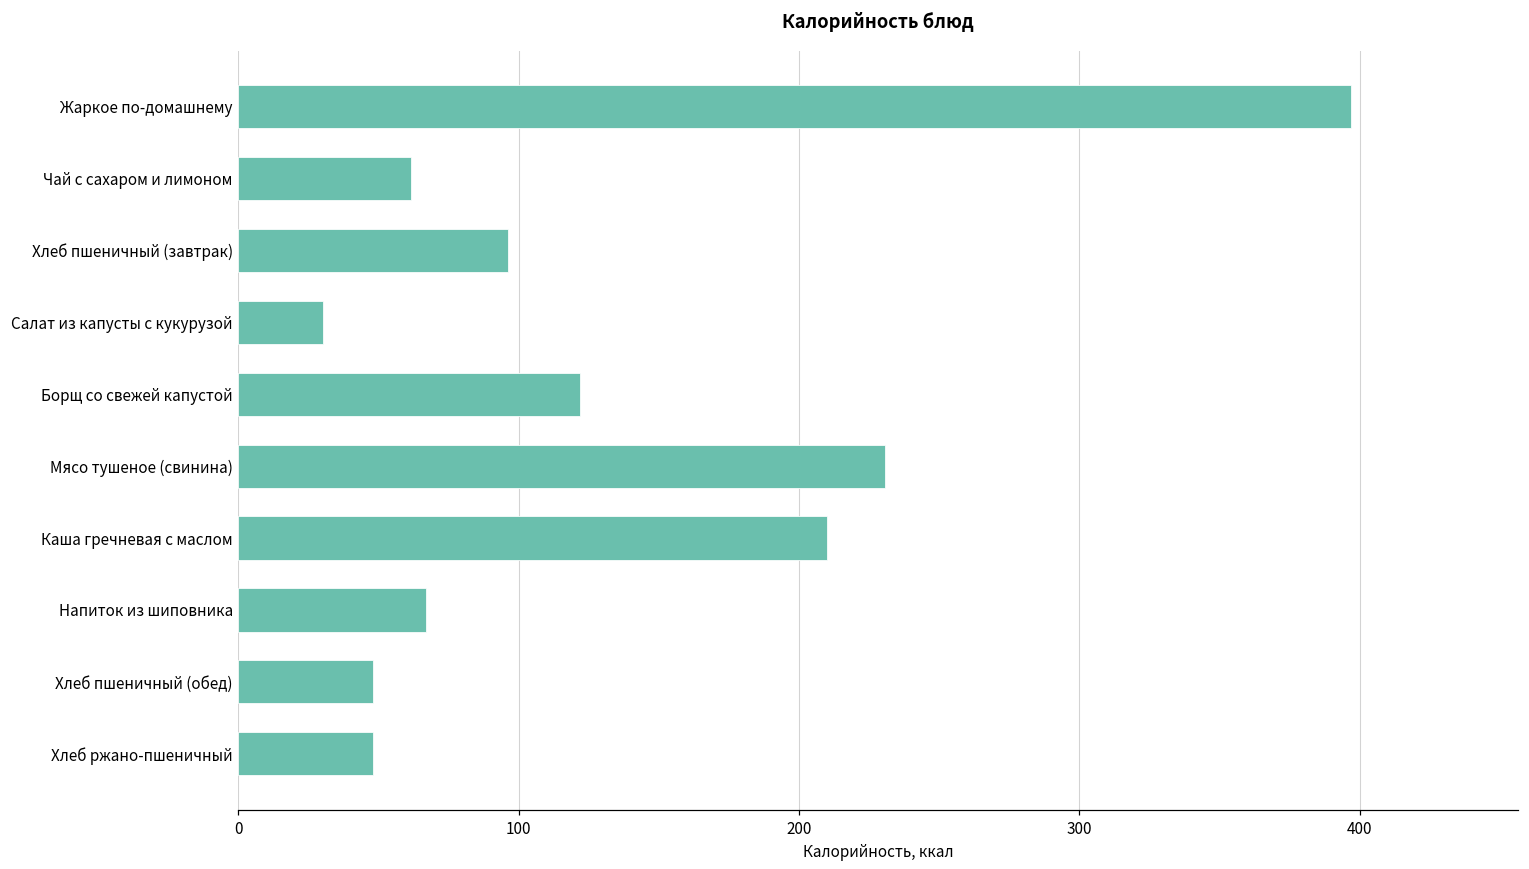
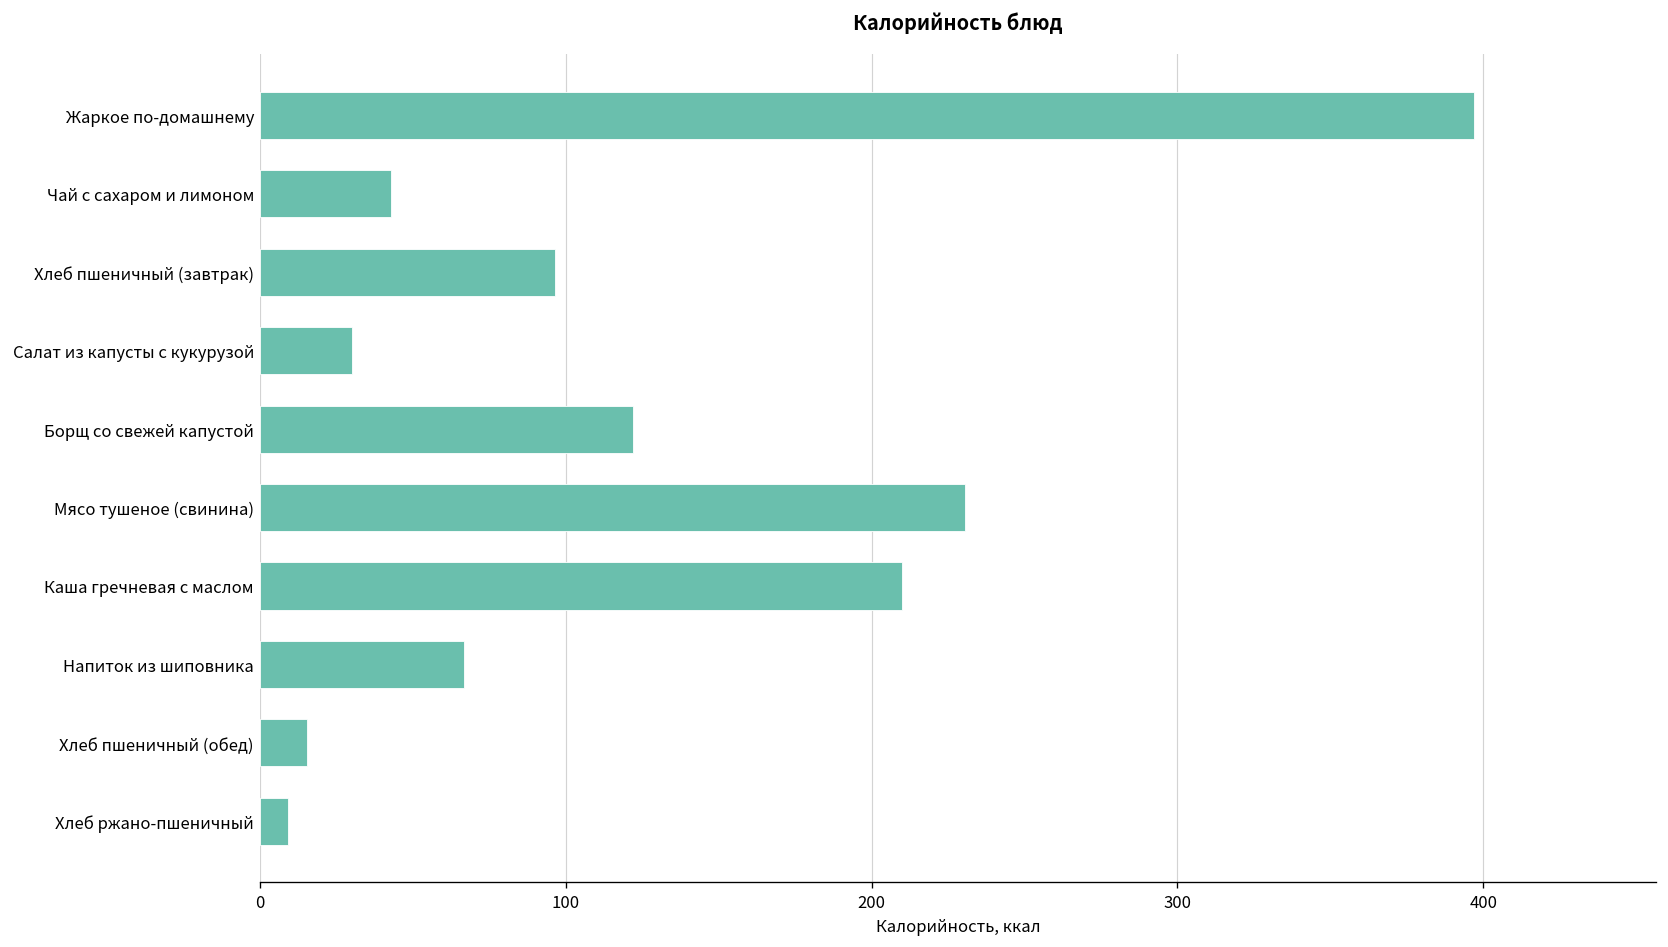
  {
    "Жаркое по-домашнему": 397,
-   "Чай с сахаром и лимоном": 62,
+   "Чай с сахаром и лимоном": 43,
    "Хлеб пшеничный (завтрак)": 96,
    "Салат из капусты с кукурузой": 30,
    "Борщ со свежей капустой": 122,
    "Мясо тушеное (свинина)": 231,
    "Каша гречневая с маслом": 210,
    "Напиток из шиповника": 67,
-   "Хлеб пшеничный (обед)": 48,
-   "Хлеб ржано-пшеничный": 48
+   "Хлеб пшеничный (обед)": 15,
+   "Хлеб ржано-пшеничный": 9
  }
